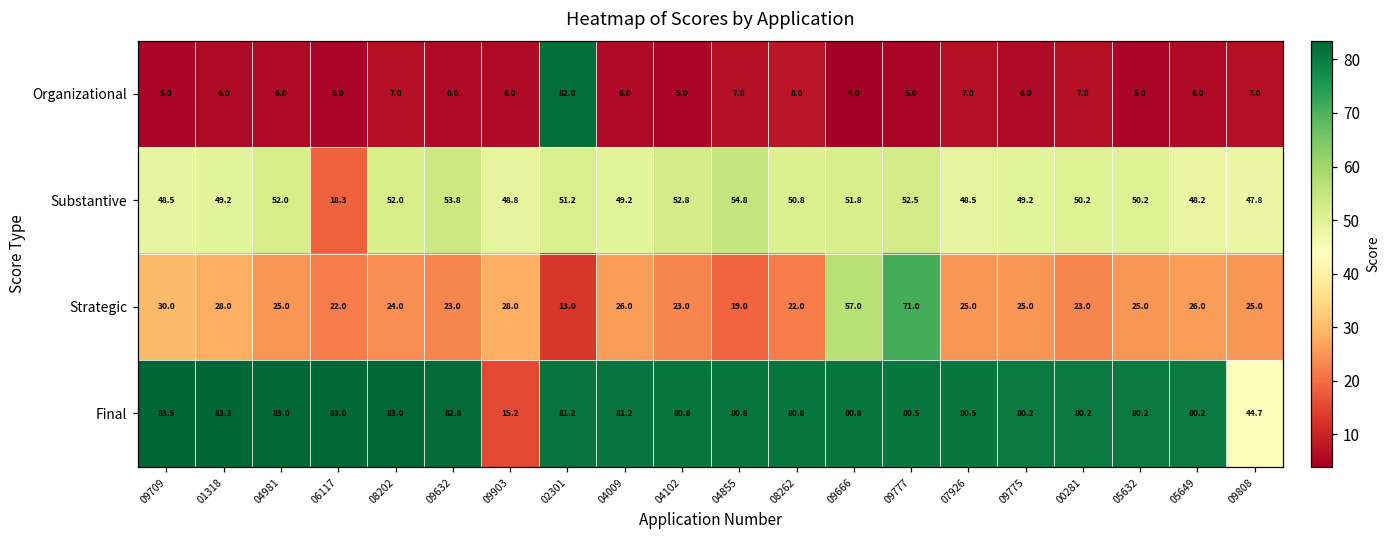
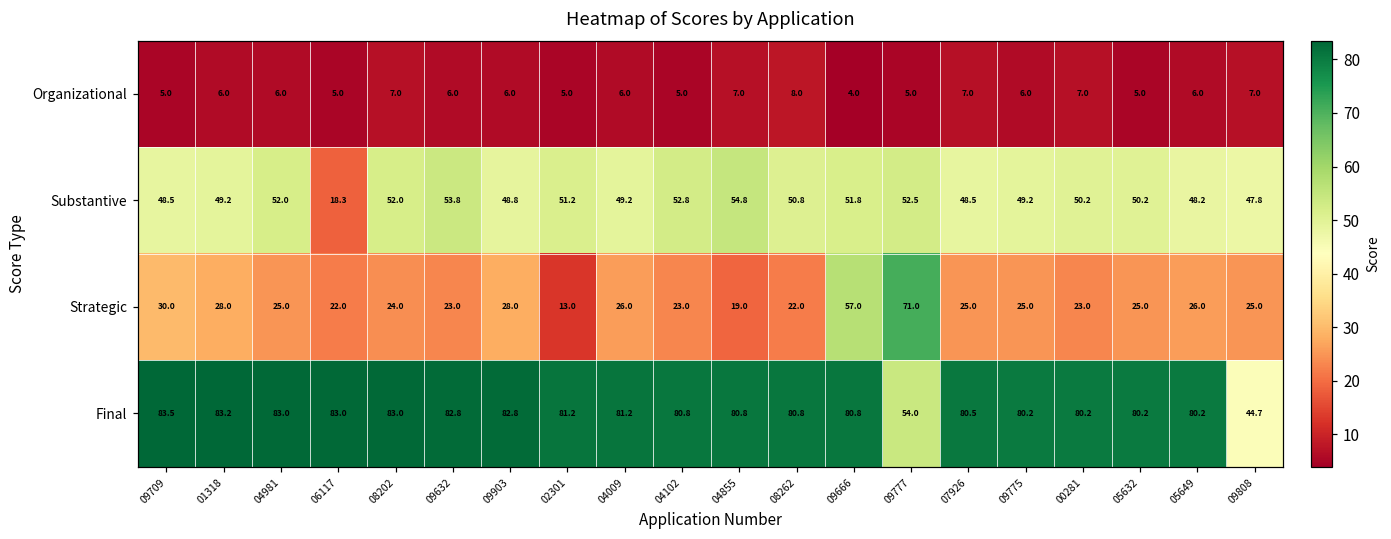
  {
    "Organizational": {
      "09709": 5.0,
      "01318": 6.0,
      "04981": 6.0,
      "06117": 5.0,
      "08202": 7.0,
      "09632": 6.0,
      "09903": 6.0,
-     "02301": 82.0,
+     "02301": 5.0,
      "04009": 6.0,
      "04102": 5.0,
      "04855": 7.0,
      "08262": 8.0,
      "09666": 4.0,
      "09777": 5.0,
      "07926": 7.0,
      "09775": 6.0,
      "00281": 7.0,
      "05632": 5.0,
      "05649": 6.0,
      "09808": 7.0
    },
    "Substantive": {
      "09709": 48.5,
      "01318": 49.2,
      "04981": 52.0,
      "06117": 18.3,
      "08202": 52.0,
      "09632": 53.8,
      "09903": 48.8,
      "02301": 51.2,
      "04009": 49.2,
      "04102": 52.8,
      "04855": 54.8,
      "08262": 50.8,
      "09666": 51.8,
      "09777": 52.5,
      "07926": 48.5,
      "09775": 49.2,
      "00281": 50.2,
      "05632": 50.2,
      "05649": 48.2,
      "09808": 47.8
    },
    "Strategic": {
      "09709": 30.0,
      "01318": 28.0,
      "04981": 25.0,
      "06117": 22.0,
      "08202": 24.0,
      "09632": 23.0,
      "09903": 28.0,
      "02301": 13.0,
      "04009": 26.0,
      "04102": 23.0,
      "04855": 19.0,
      "08262": 22.0,
      "09666": 57.0,
      "09777": 71.0,
      "07926": 25.0,
      "09775": 25.0,
      "00281": 23.0,
      "05632": 25.0,
      "05649": 26.0,
      "09808": 25.0
    },
    "Final": {
      "09709": 83.5,
      "01318": 83.2,
      "04981": 83.0,
      "06117": 83.0,
      "08202": 83.0,
      "09632": 82.8,
-     "09903": 15.2,
+     "09903": 82.8,
      "02301": 81.2,
      "04009": 81.2,
      "04102": 80.8,
      "04855": 80.8,
      "08262": 80.8,
      "09666": 80.8,
-     "09777": 80.5,
+     "09777": 54.0,
      "07926": 80.5,
      "09775": 80.2,
      "00281": 80.2,
      "05632": 80.2,
      "05649": 80.2,
      "09808": 44.7
    }
  }
